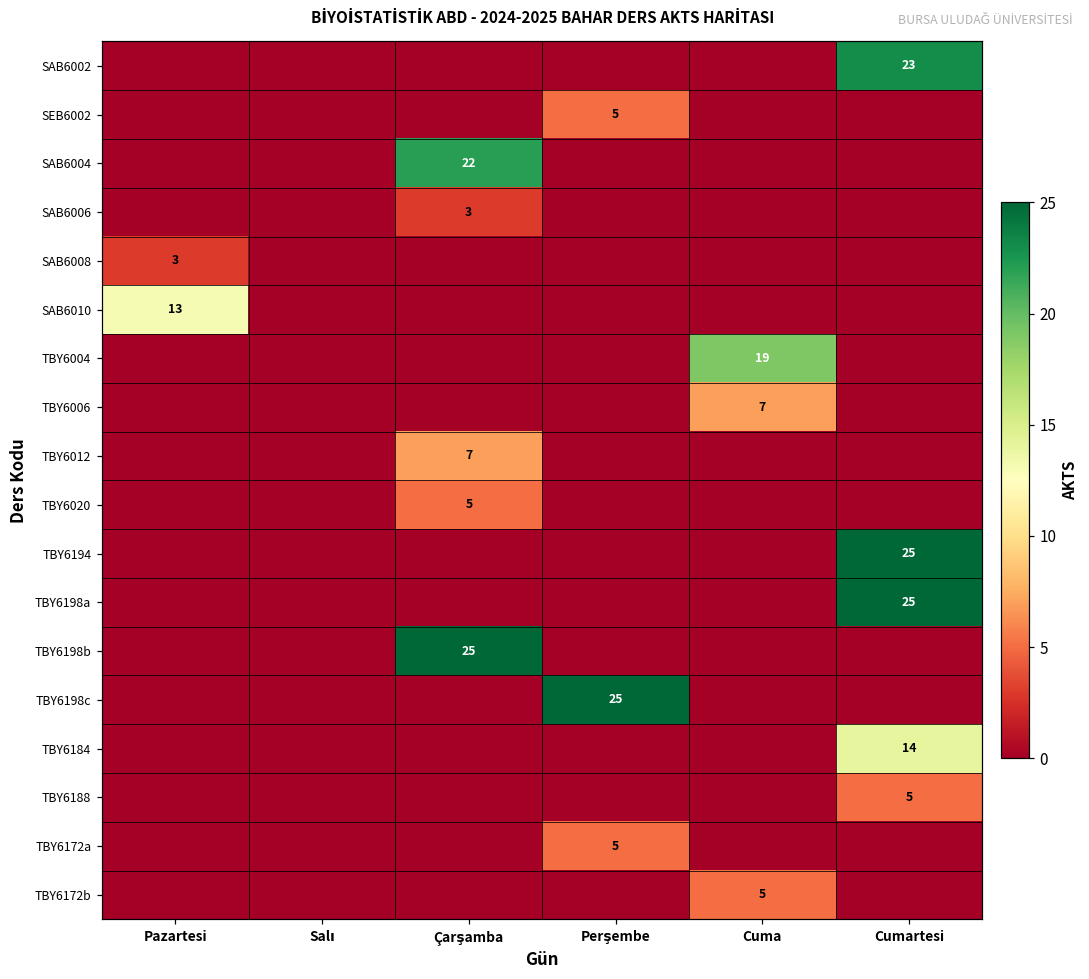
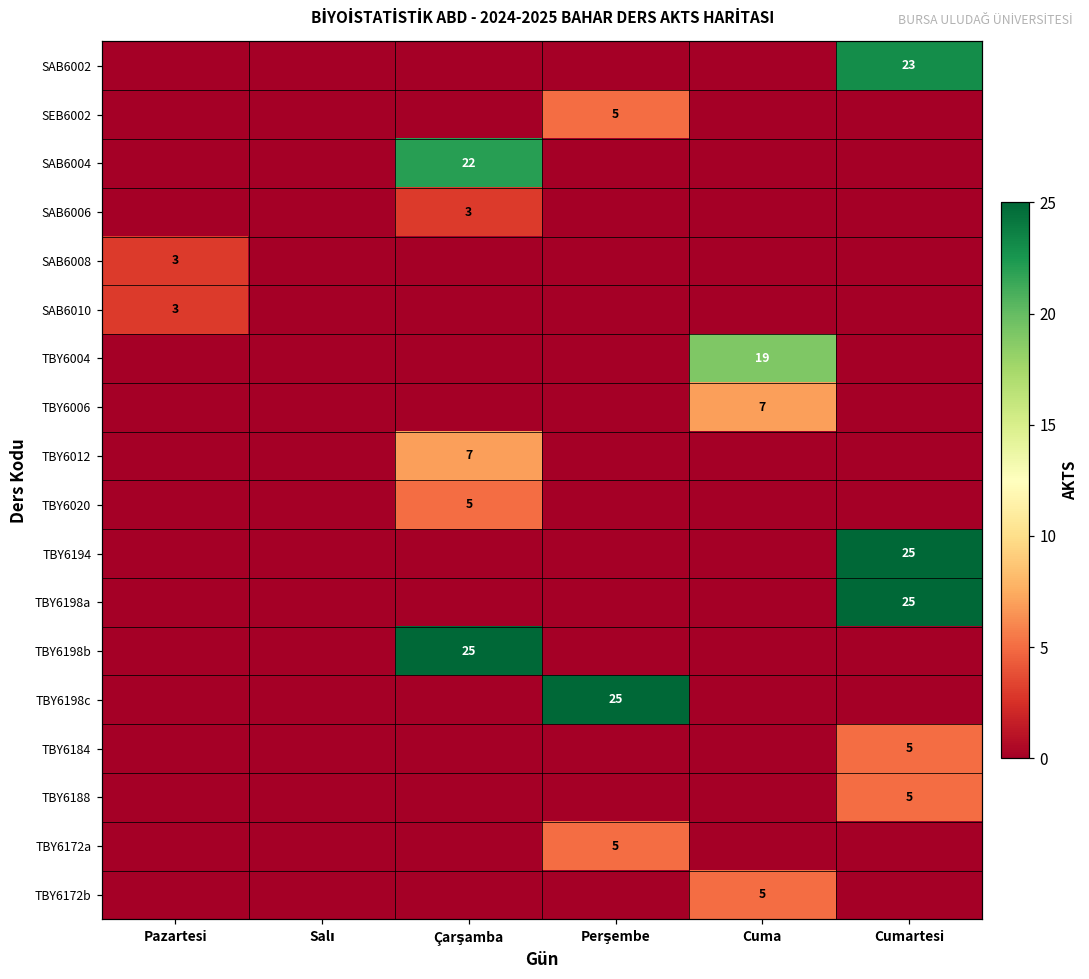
  {
    "SAB6002": {
      "Cumartesi": 23
    },
    "SEB6002": {
      "Perşembe": 5
    },
    "SAB6004": {
      "Çarşamba": 22
    },
    "SAB6006": {
      "Çarşamba": 3
    },
    "SAB6008": {
      "Pazartesi": 3
    },
    "SAB6010": {
-     "Pazartesi": 13
+     "Pazartesi": 3
    },
    "TBY6004": {
      "Cuma": 19
    },
    "TBY6006": {
      "Cuma": 7
    },
    "TBY6012": {
      "Çarşamba": 7
    },
    "TBY6020": {
      "Çarşamba": 5
    },
    "TBY6194": {
      "Cumartesi": 25
    },
    "TBY6198a": {
      "Cumartesi": 25
    },
    "TBY6198b": {
      "Çarşamba": 25
    },
    "TBY6198c": {
      "Perşembe": 25
    },
    "TBY6184": {
-     "Cumartesi": 14
+     "Cumartesi": 5
    },
    "TBY6188": {
      "Cumartesi": 5
    },
    "TBY6172a": {
      "Perşembe": 5
    },
    "TBY6172b": {
      "Cuma": 5
    }
  }
